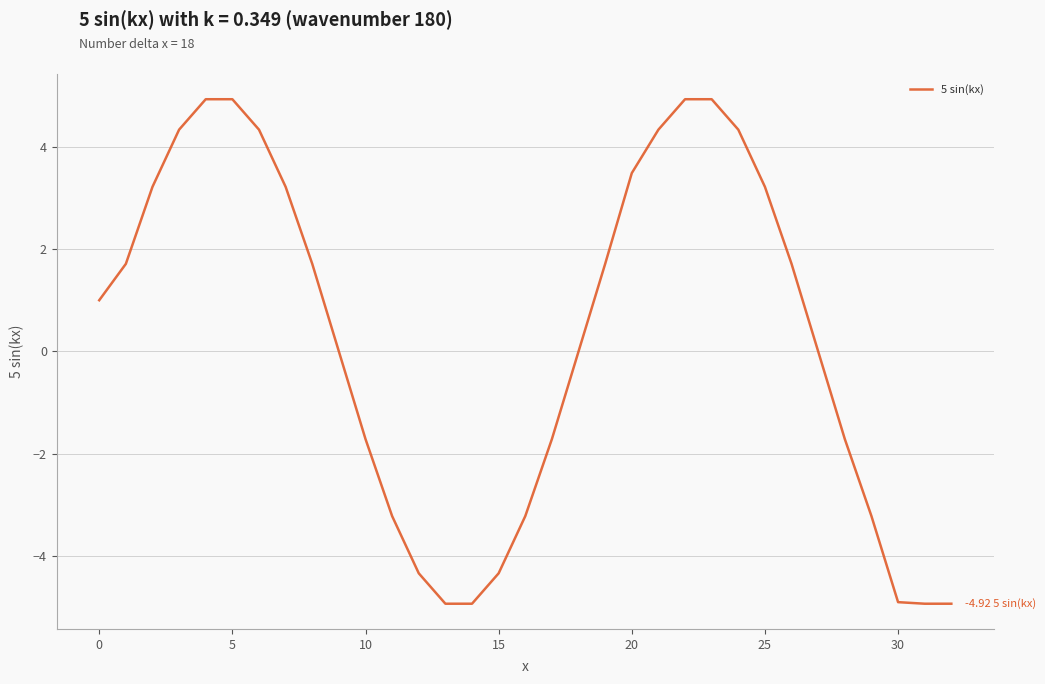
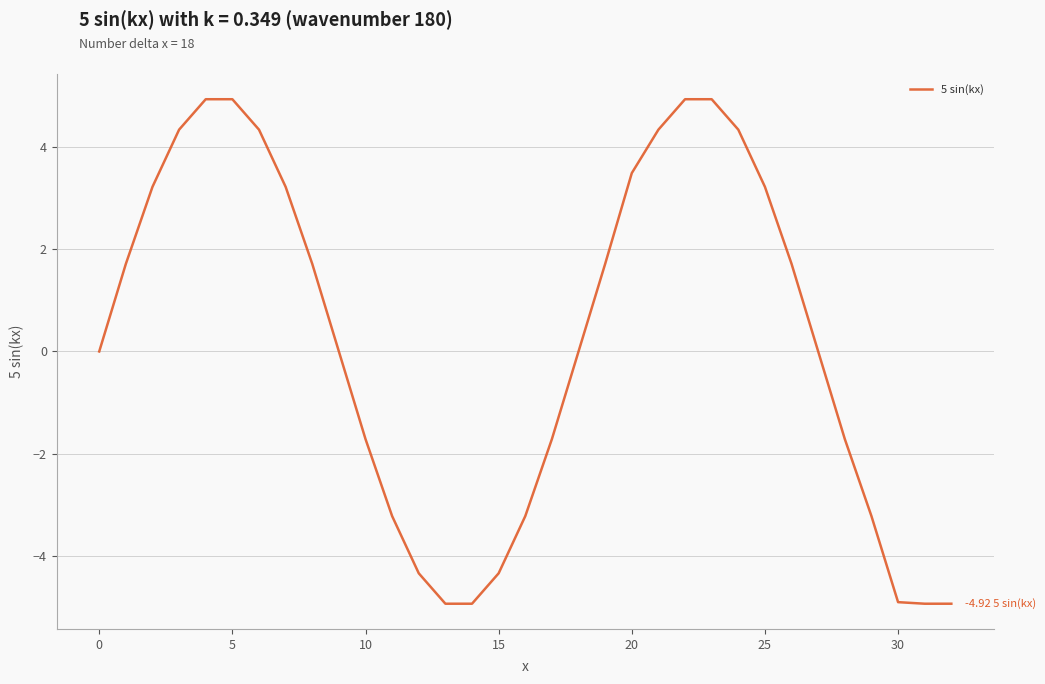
  {
-   "0": 1,
+   "0": 0,
    "5": 4.9,
    "10": -1.7,
    "15": -4.3,
    "20": 3.5,
    "25": 3.2,
    "30": -4.9
  }
